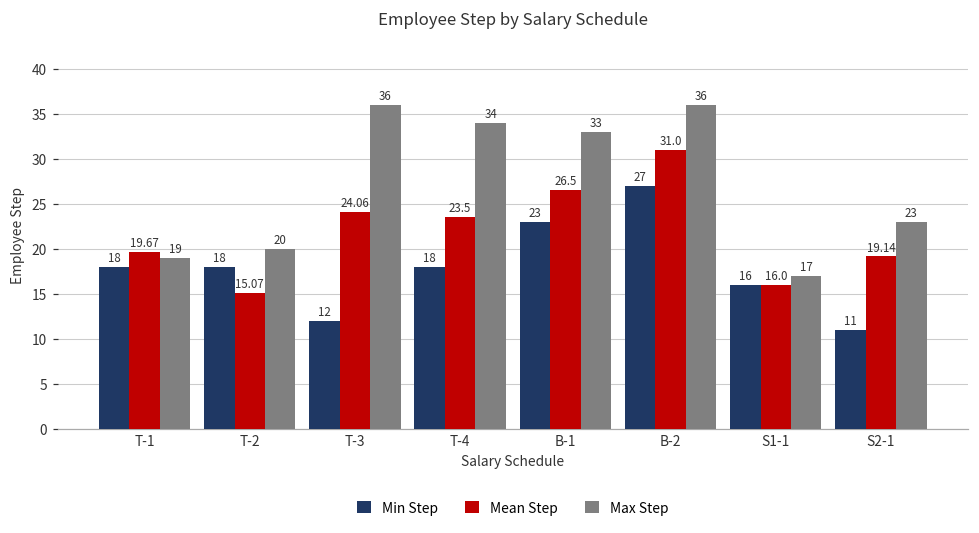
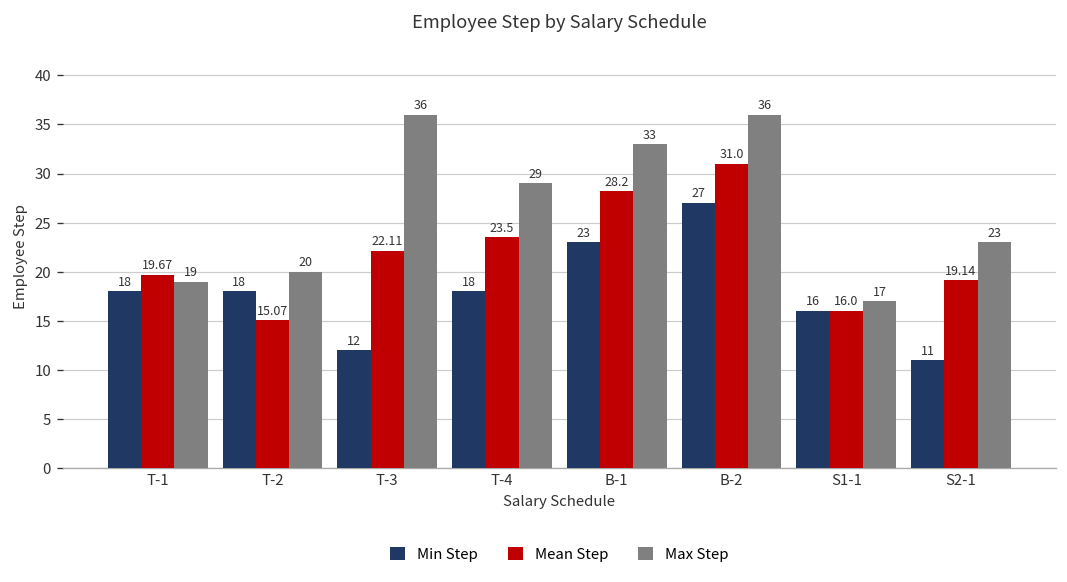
  {
    "Min Step": {
      "T-1": 18,
      "T-2": 18,
      "T-3": 12,
      "T-4": 18,
      "B-1": 23,
      "B-2": 27,
      "S1-1": 16,
      "S2-1": 11
    },
    "Mean Step": {
      "T-1": 19.67,
      "T-2": 15.07,
-     "T-3": 24.06,
+     "T-3": 22.11,
      "T-4": 23.5,
-     "B-1": 26.5,
+     "B-1": 28.2,
      "B-2": 31.0,
      "S1-1": 16.0,
      "S2-1": 19.14
    },
    "Max Step": {
      "T-1": 19,
      "T-2": 20,
      "T-3": 36,
-     "T-4": 34,
+     "T-4": 29,
      "B-1": 33,
      "B-2": 36,
      "S1-1": 17,
      "S2-1": 23
    }
  }
